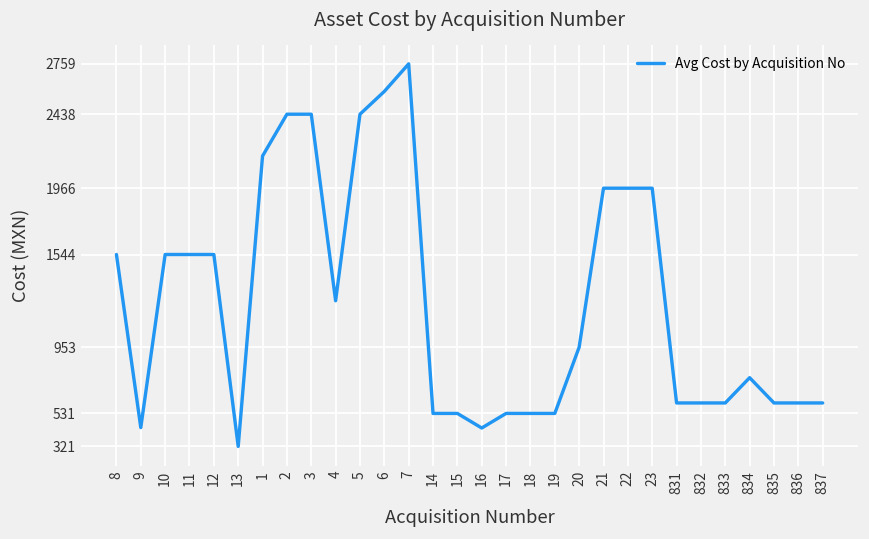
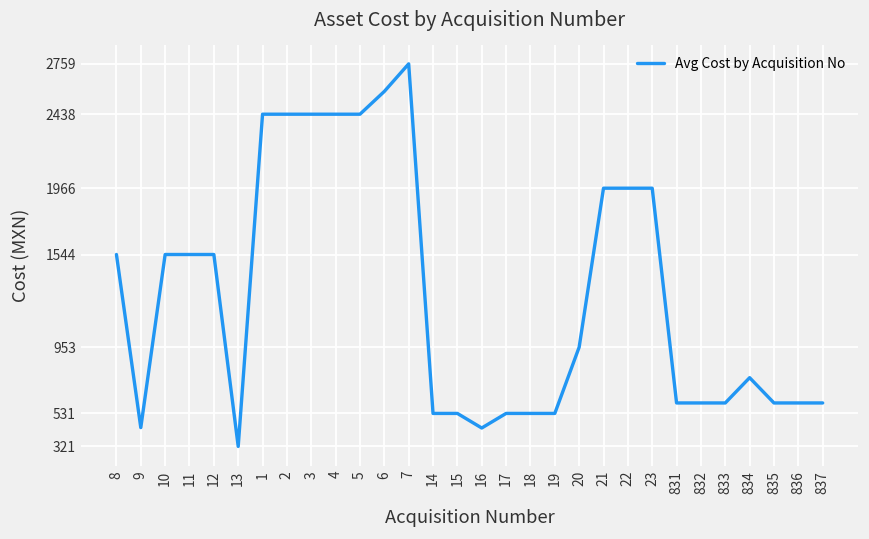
  {
    "8": 1540,
    "9": 440,
    "10": 1540,
    "11": 1540,
    "12": 1540,
    "13": 320,
-   "1": 2170,
+   "1": 2440,
    "2": 2440,
    "3": 2440,
-   "4": 1250,
+   "4": 2440,
    "5": 2440,
    "6": 2580,
    "7": 2760,
    "14": 530,
    "15": 530,
    "16": 440,
    "17": 530,
    "18": 530,
    "19": 530,
    "20": 950,
    "21": 1970,
    "22": 1970,
    "23": 1970,
    "831": 600,
    "832": 600,
    "833": 600,
    "834": 760,
    "835": 600,
    "836": 600,
    "837": 600
  }
